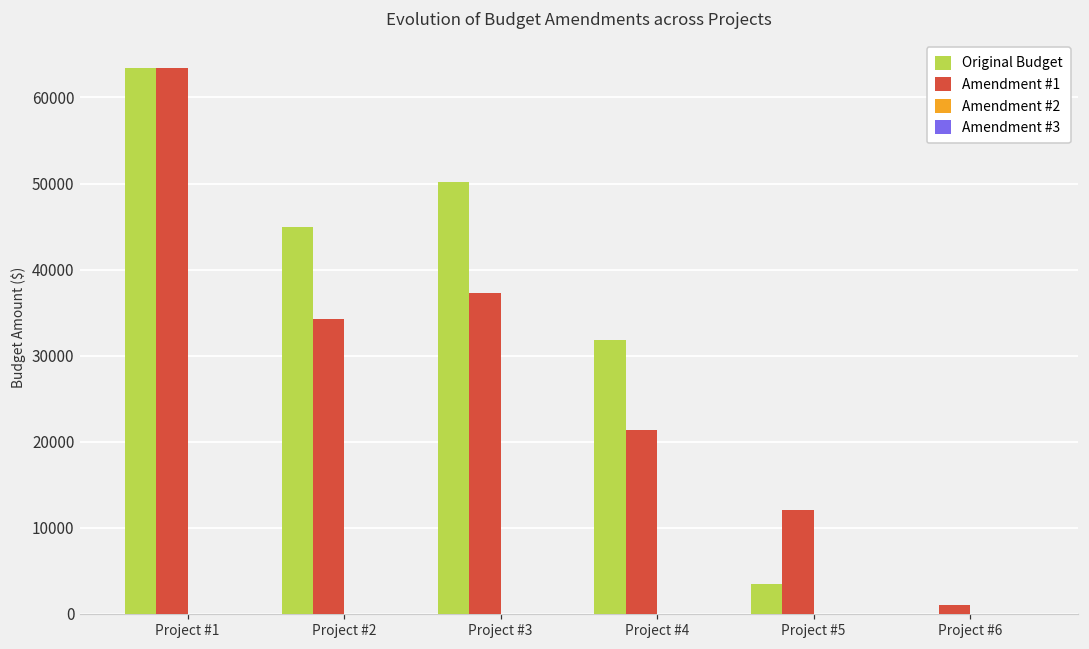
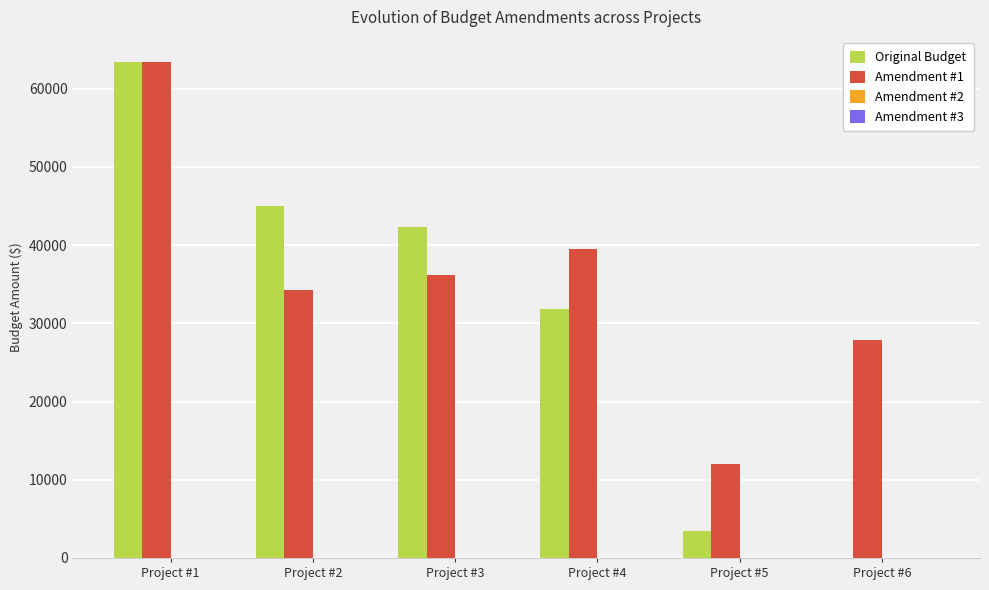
  {
    "Original Budget": {
      "Project #1": 63000,
      "Project #2": 45000,
-     "Project #3": 50000,
+     "Project #3": 42000,
      "Project #4": 32000,
      "Project #5": 4000,
      "Project #6": 0
    },
    "Amendment #1": {
      "Project #1": 63000,
      "Project #2": 34000,
-     "Project #3": 37000,
-     "Project #4": 21000,
+     "Project #3": 36000,
+     "Project #4": 40000,
      "Project #5": 12000,
-     "Project #6": 1000
+     "Project #6": 28000
    },
    "Amendment #2": {
      "Project #1": 0,
      "Project #2": 0,
      "Project #3": 0,
      "Project #4": 0,
      "Project #5": 0,
      "Project #6": 0
    },
    "Amendment #3": {
      "Project #1": 0,
      "Project #2": 0,
      "Project #3": 0,
      "Project #4": 0,
      "Project #5": 0,
      "Project #6": 0
    }
  }
